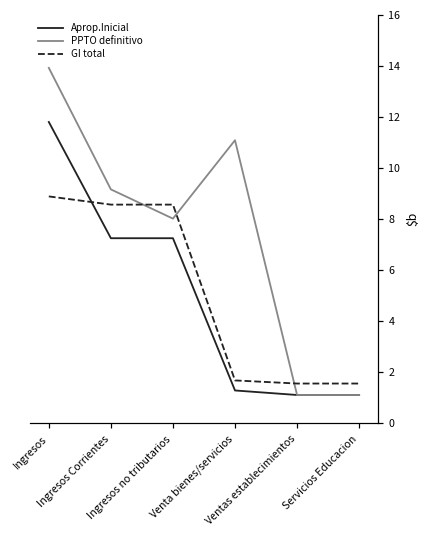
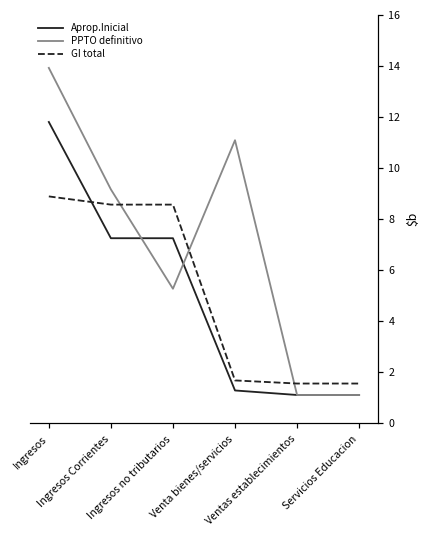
  {
    "PPTO definitivo": {
      "Ingresos": 13.9,
      "Ingresos Corrientes": 9.2,
-     "Ingresos no tributarios": 8.0,
+     "Ingresos no tributarios": 5.3,
      "Venta bienes/servicios": 11.1
    }
  }
